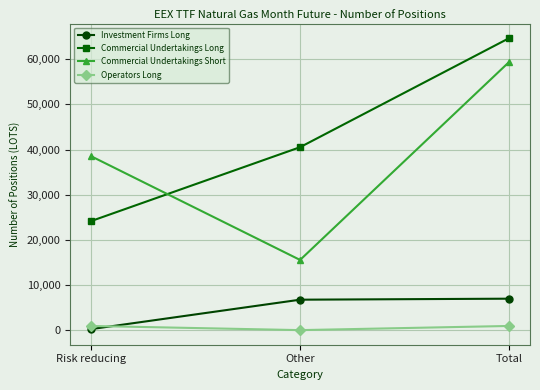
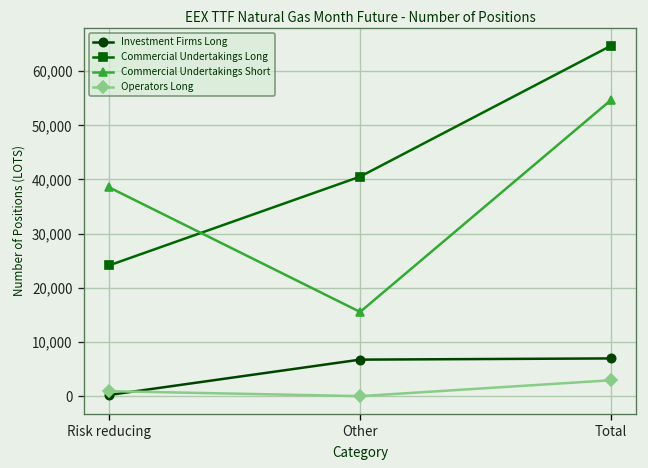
  {
    "Commercial Undertakings Short": {
      "Risk reducing": "39,000",
      "Other": "16,000",
-     "Total": "59,000"
+     "Total": "55,000"
    },
    "Operators Long": {
      "Risk reducing": "1,000",
      "Other": "0",
-     "Total": "1,000"
+     "Total": "3,000"
    }
  }
